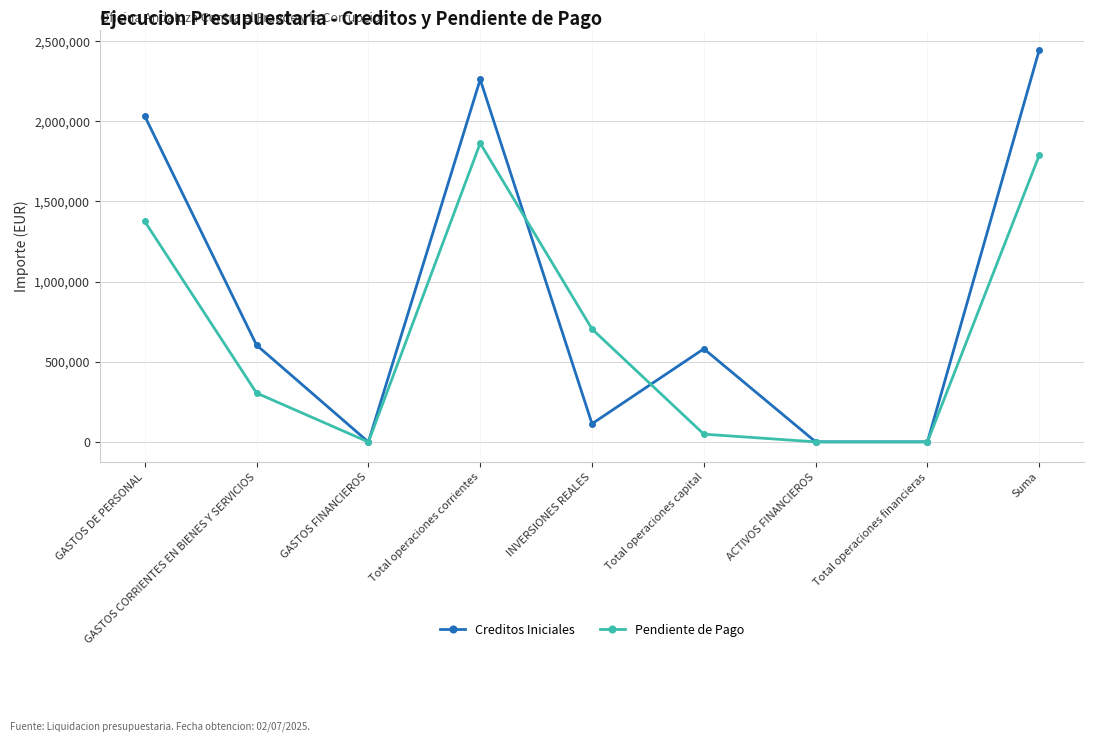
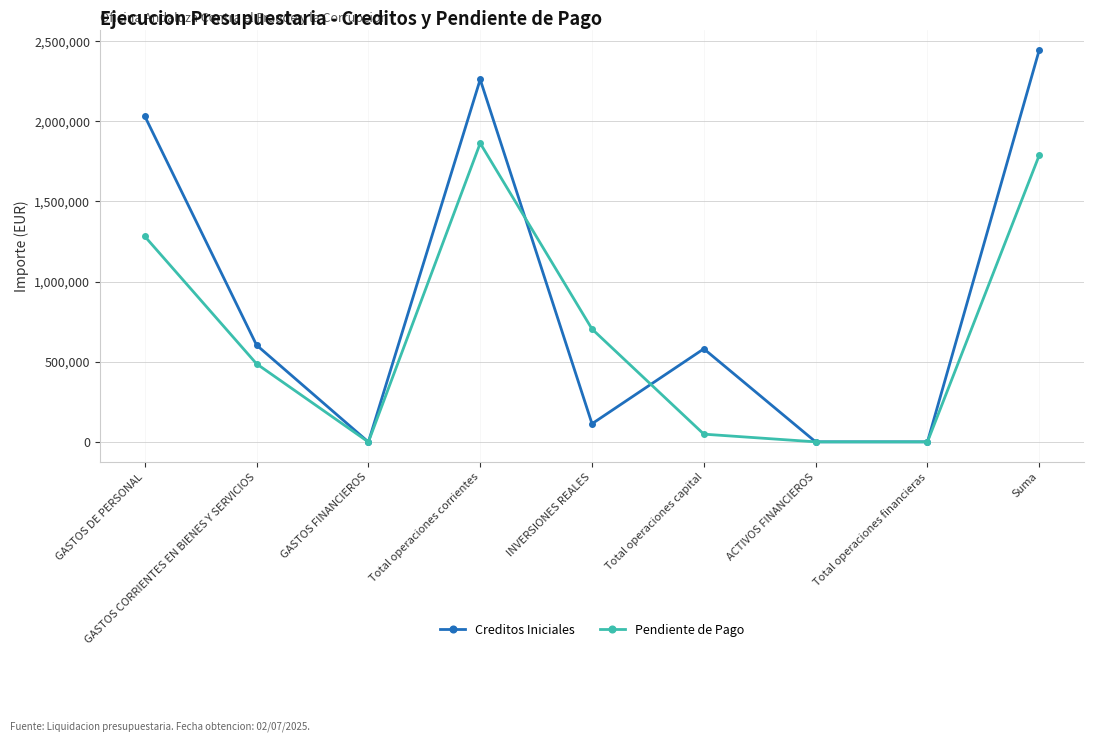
  {
    "Creditos Iniciales": {
      "GASTOS DE PERSONAL": "2,030,000",
      "GASTOS CORRIENTES EN BIENES Y SERVICIOS": "600,000",
      "Total operaciones corrientes": "2,260,000",
      "INVERSIONES REALES": "110,000",
      "Total operaciones capital": "580,000",
      "Suma": "2,440,000"
    },
    "Pendiente de Pago": {
-     "GASTOS DE PERSONAL": "1,370,000",
-     "GASTOS CORRIENTES EN BIENES Y SERVICIOS": "310,000",
+     "GASTOS DE PERSONAL": "1,280,000",
+     "GASTOS CORRIENTES EN BIENES Y SERVICIOS": "490,000",
      "Total operaciones corrientes": "1,860,000",
      "INVERSIONES REALES": "700,000",
      "Total operaciones capital": "50,000",
      "Suma": "1,790,000"
    }
  }
